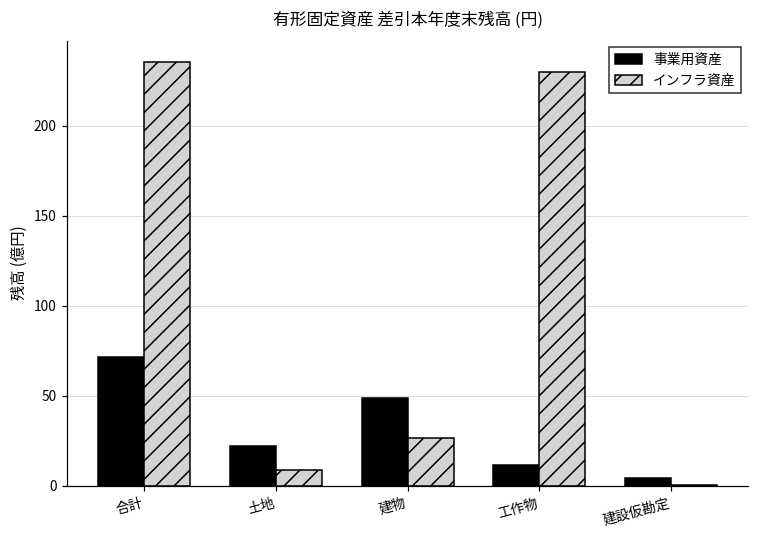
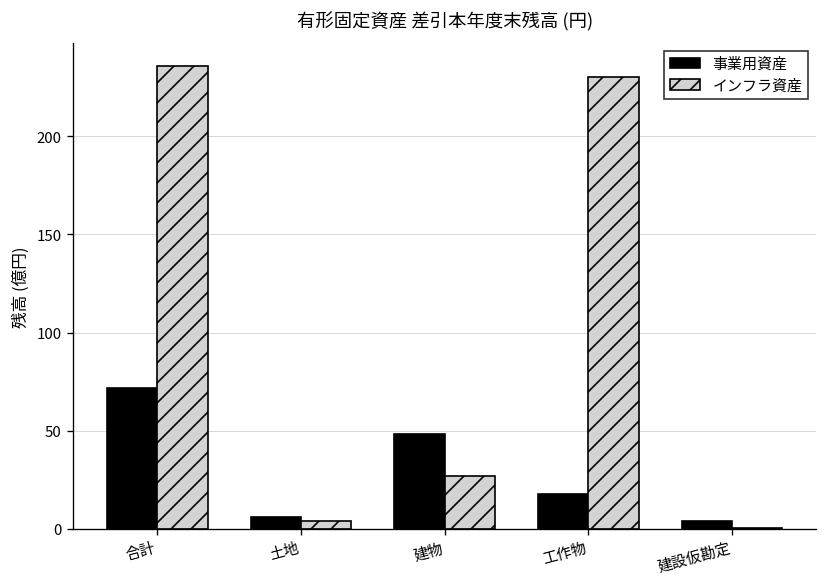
  {
    "事業用資産": {
      "合計": 72,
-     "土地": 22,
+     "土地": 6,
      "建物": 49,
-     "工作物": 12,
+     "工作物": 18,
      "建設仮勘定": 4
    },
    "インフラ資産": {
      "合計": 236,
-     "土地": 9,
+     "土地": 4,
      "建物": 27,
      "工作物": 230
    }
  }
